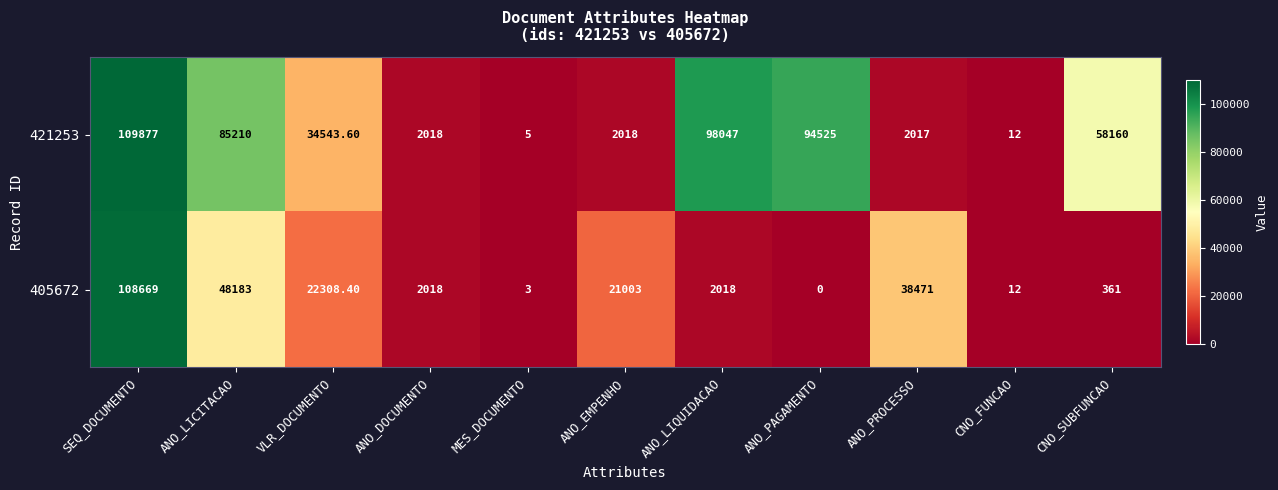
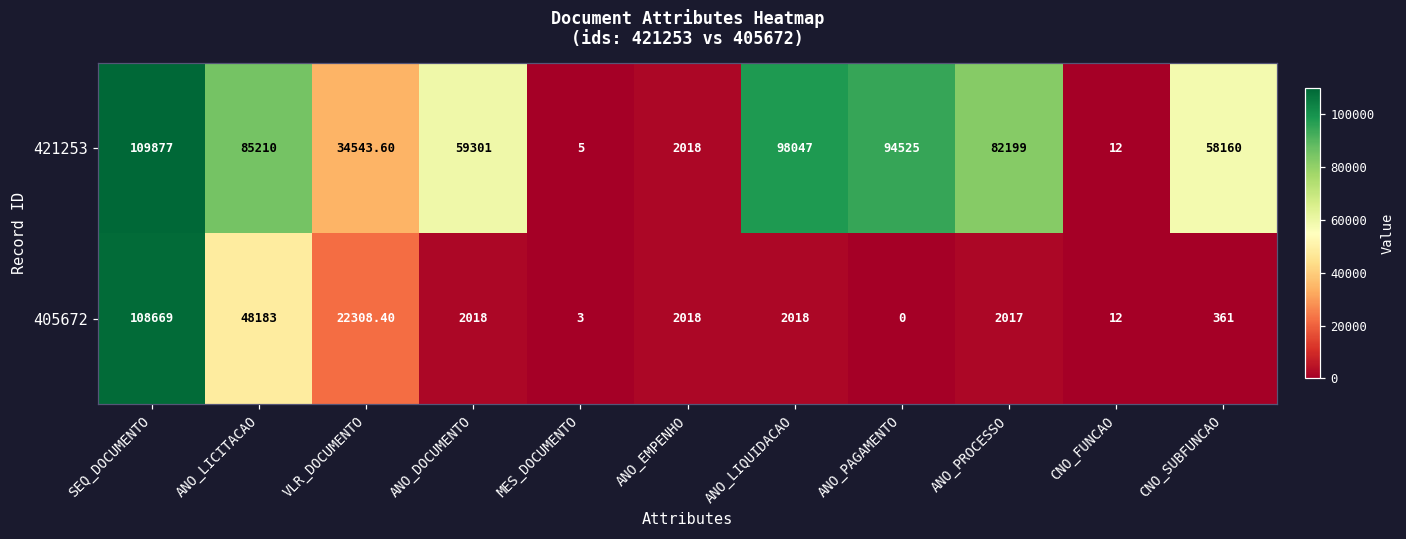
  {
    "421253": {
      "SEQ_DOCUMENTO": 109877,
      "ANO_LICITACAO": 85210,
      "VLR_DOCUMENTO": 34543.60,
-     "ANO_DOCUMENTO": 2018,
+     "ANO_DOCUMENTO": 59301,
      "MES_DOCUMENTO": 5,
      "ANO_EMPENHO": 2018,
      "ANO_LIQUIDACAO": 98047,
      "ANO_PAGAMENTO": 94525,
-     "ANO_PROCESSO": 2017,
+     "ANO_PROCESSO": 82199,
      "CNO_FUNCAO": 12,
      "CNO_SUBFUNCAO": 58160
    },
    "405672": {
      "SEQ_DOCUMENTO": 108669,
      "ANO_LICITACAO": 48183,
      "VLR_DOCUMENTO": 22308.40,
      "ANO_DOCUMENTO": 2018,
      "MES_DOCUMENTO": 3,
-     "ANO_EMPENHO": 21003,
+     "ANO_EMPENHO": 2018,
      "ANO_LIQUIDACAO": 2018,
      "ANO_PAGAMENTO": 0,
-     "ANO_PROCESSO": 38471,
+     "ANO_PROCESSO": 2017,
      "CNO_FUNCAO": 12,
      "CNO_SUBFUNCAO": 361
    }
  }
